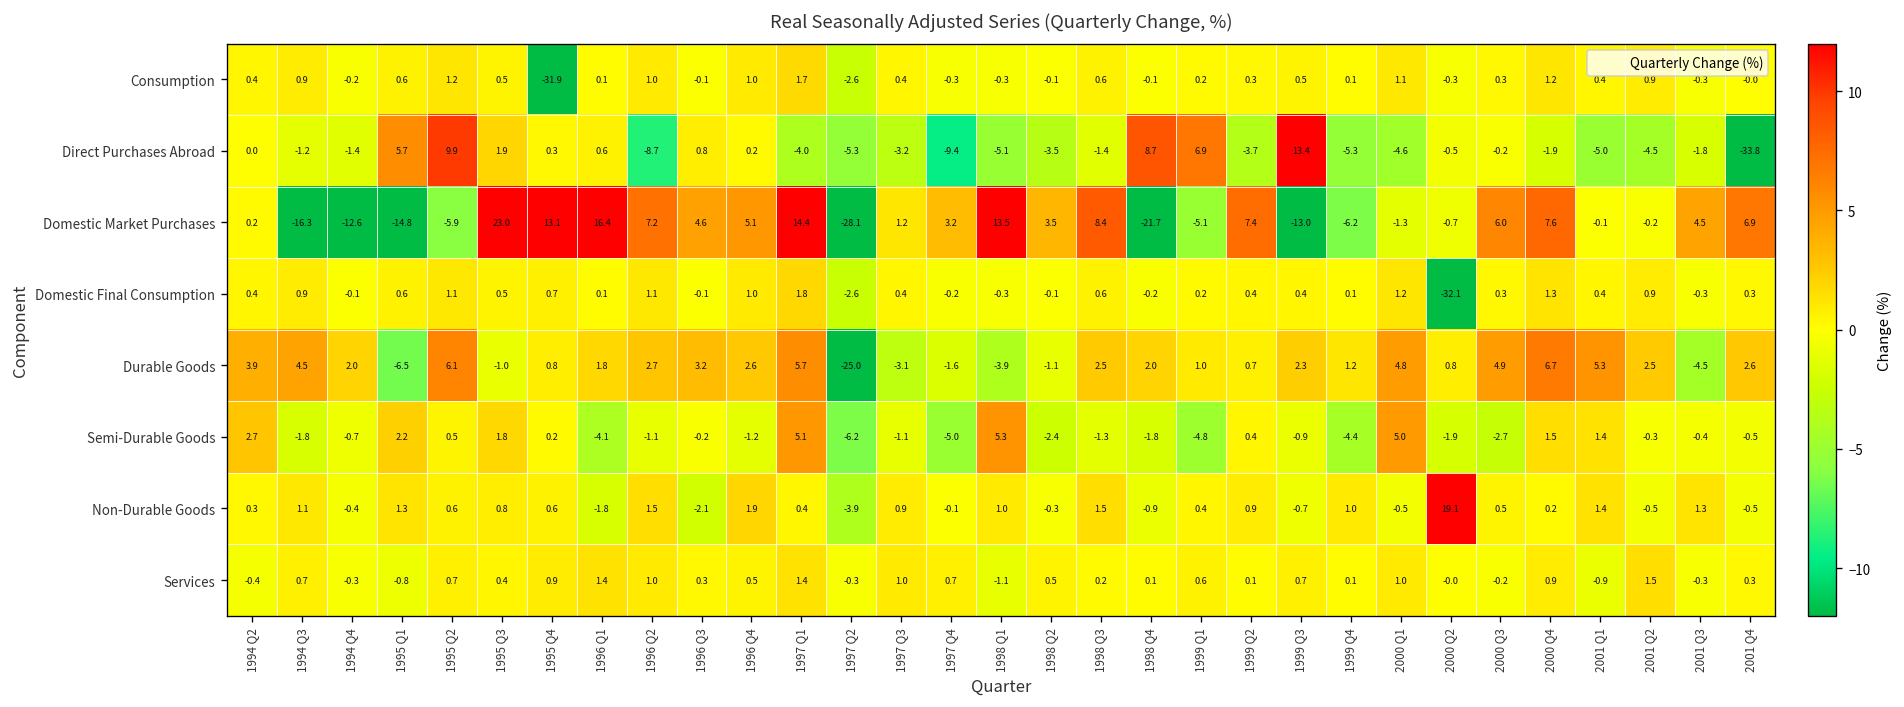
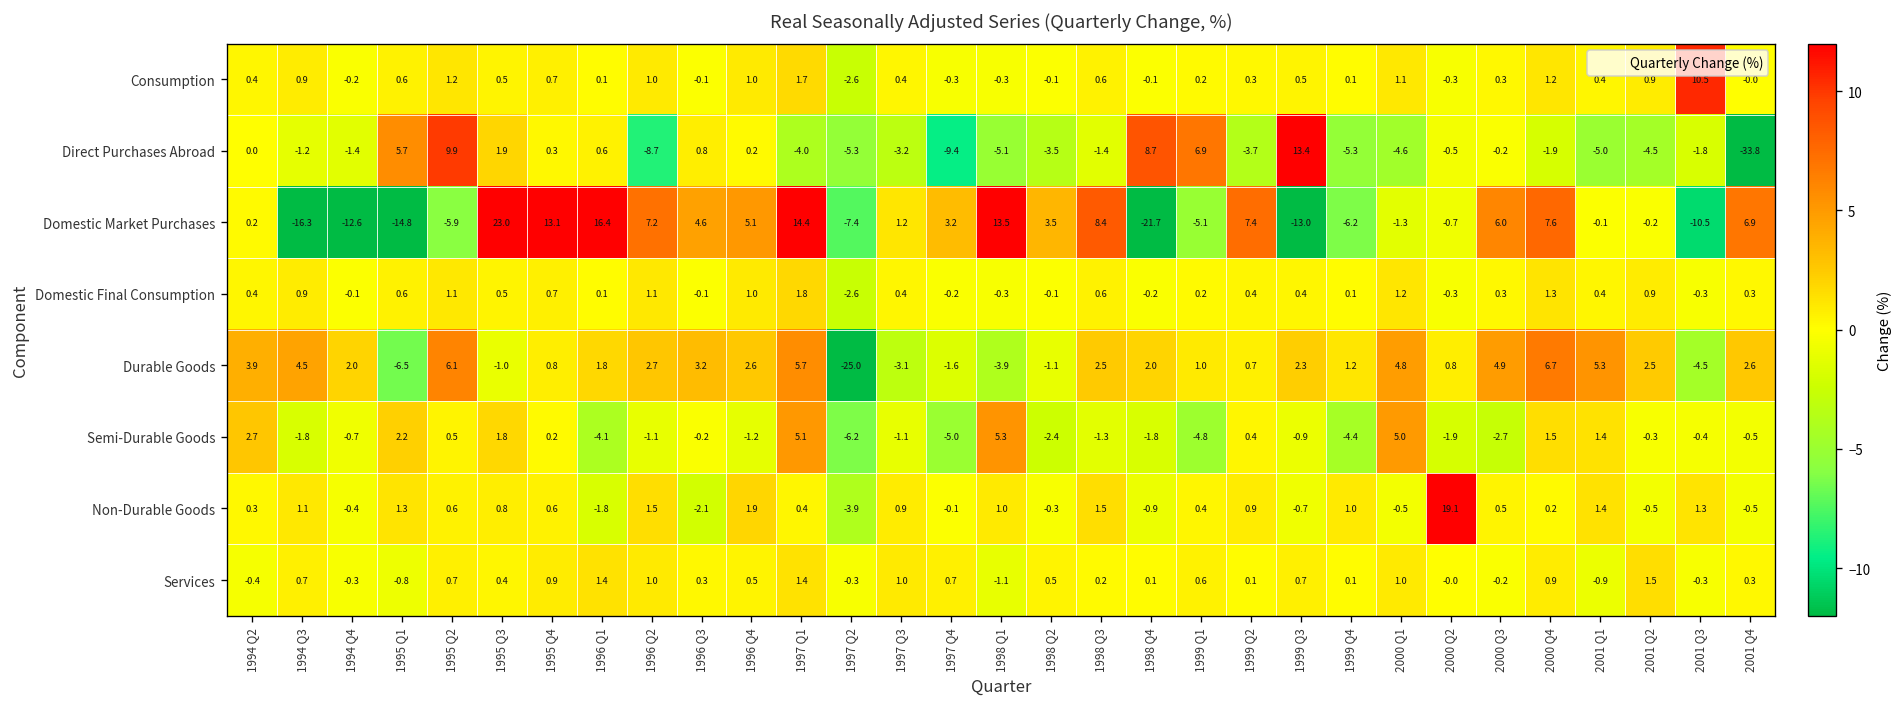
  {
    "Consumption": {
      "1994 Q2": 0.4,
      "1994 Q3": 0.9,
      "1994 Q4": -0.2,
      "1995 Q1": 0.6,
      "1995 Q2": 1.2,
      "1995 Q3": 0.5,
-     "1995 Q4": -31.9,
+     "1995 Q4": 0.7,
      "1996 Q1": 0.1,
      "1996 Q2": 1.0,
      "1996 Q3": -0.1,
      "1996 Q4": 1.0,
      "1997 Q1": 1.7,
      "1997 Q2": -2.6,
      "1997 Q3": 0.4,
      "1997 Q4": -0.3,
      "1998 Q1": -0.3,
      "1998 Q2": -0.1,
      "1998 Q3": 0.6,
      "1998 Q4": -0.1,
      "1999 Q1": 0.2,
      "1999 Q2": 0.3,
      "1999 Q3": 0.5,
      "1999 Q4": 0.1,
      "2000 Q1": 1.1,
      "2000 Q2": -0.3,
      "2000 Q3": 0.3,
      "2000 Q4": 1.2,
      "2001 Q1": 0.4,
      "2001 Q2": 0.9,
-     "2001 Q3": -0.3,
+     "2001 Q3": 10.5,
      "2001 Q4": -0.0
    },
    "Domestic Market Purchases": {
      "1994 Q2": 0.2,
      "1994 Q3": -16.3,
      "1994 Q4": -12.6,
      "1995 Q1": -14.8,
      "1995 Q2": -5.9,
      "1995 Q3": 23.0,
      "1995 Q4": 13.1,
      "1996 Q1": 16.4,
      "1996 Q2": 7.2,
      "1996 Q3": 4.6,
      "1996 Q4": 5.1,
      "1997 Q1": 14.4,
-     "1997 Q2": -28.1,
+     "1997 Q2": -7.4,
      "1997 Q3": 1.2,
      "1997 Q4": 3.2,
      "1998 Q1": 13.5,
      "1998 Q2": 3.5,
      "1998 Q3": 8.4,
      "1998 Q4": -21.7,
      "1999 Q1": -5.1,
      "1999 Q2": 7.4,
      "1999 Q3": -13.0,
      "1999 Q4": -6.2,
      "2000 Q1": -1.3,
      "2000 Q2": -0.7,
      "2000 Q3": 6.0,
      "2000 Q4": 7.6,
      "2001 Q1": -0.1,
      "2001 Q2": -0.2,
-     "2001 Q3": 4.5,
+     "2001 Q3": -10.5,
      "2001 Q4": 6.9
    },
    "Domestic Final Consumption": {
      "1994 Q2": 0.4,
      "1994 Q3": 0.9,
      "1994 Q4": -0.1,
      "1995 Q1": 0.6,
      "1995 Q2": 1.1,
      "1995 Q3": 0.5,
      "1995 Q4": 0.7,
      "1996 Q1": 0.1,
      "1996 Q2": 1.1,
      "1996 Q3": -0.1,
      "1996 Q4": 1.0,
      "1997 Q1": 1.8,
      "1997 Q2": -2.6,
      "1997 Q3": 0.4,
      "1997 Q4": -0.2,
      "1998 Q1": -0.3,
      "1998 Q2": -0.1,
      "1998 Q3": 0.6,
      "1998 Q4": -0.2,
      "1999 Q1": 0.2,
      "1999 Q2": 0.4,
      "1999 Q3": 0.4,
      "1999 Q4": 0.1,
      "2000 Q1": 1.2,
-     "2000 Q2": -32.1,
+     "2000 Q2": -0.3,
      "2000 Q3": 0.3,
      "2000 Q4": 1.3,
      "2001 Q1": 0.4,
      "2001 Q2": 0.9,
      "2001 Q3": -0.3,
      "2001 Q4": 0.3
    }
  }
